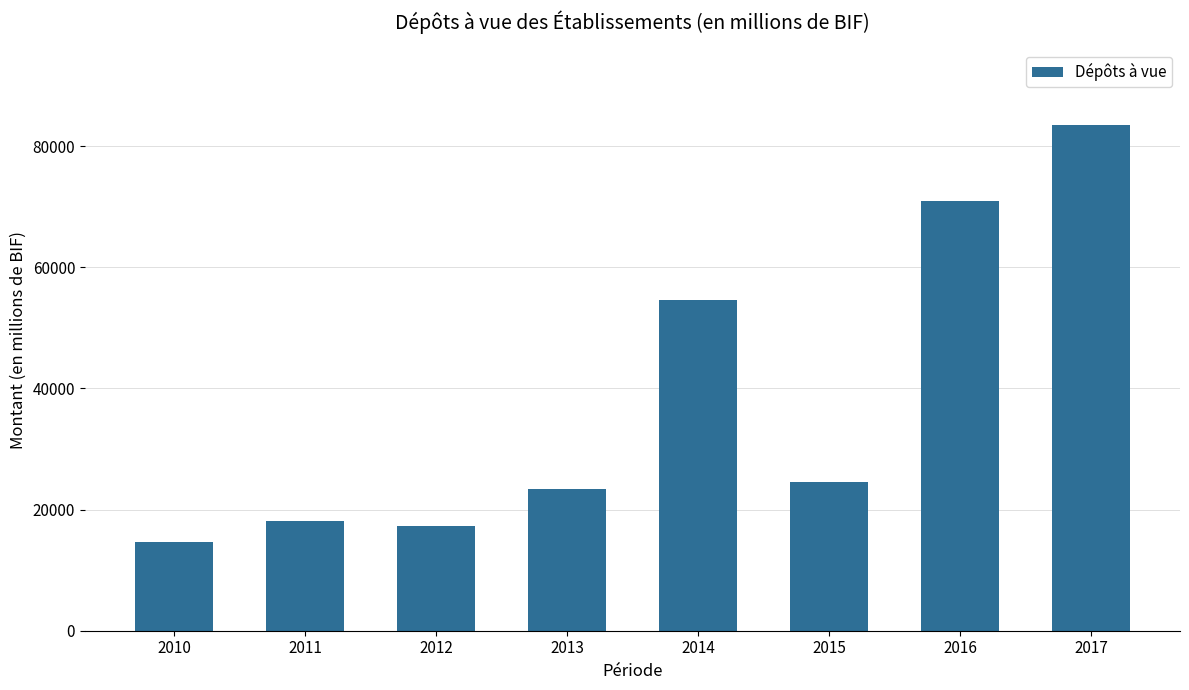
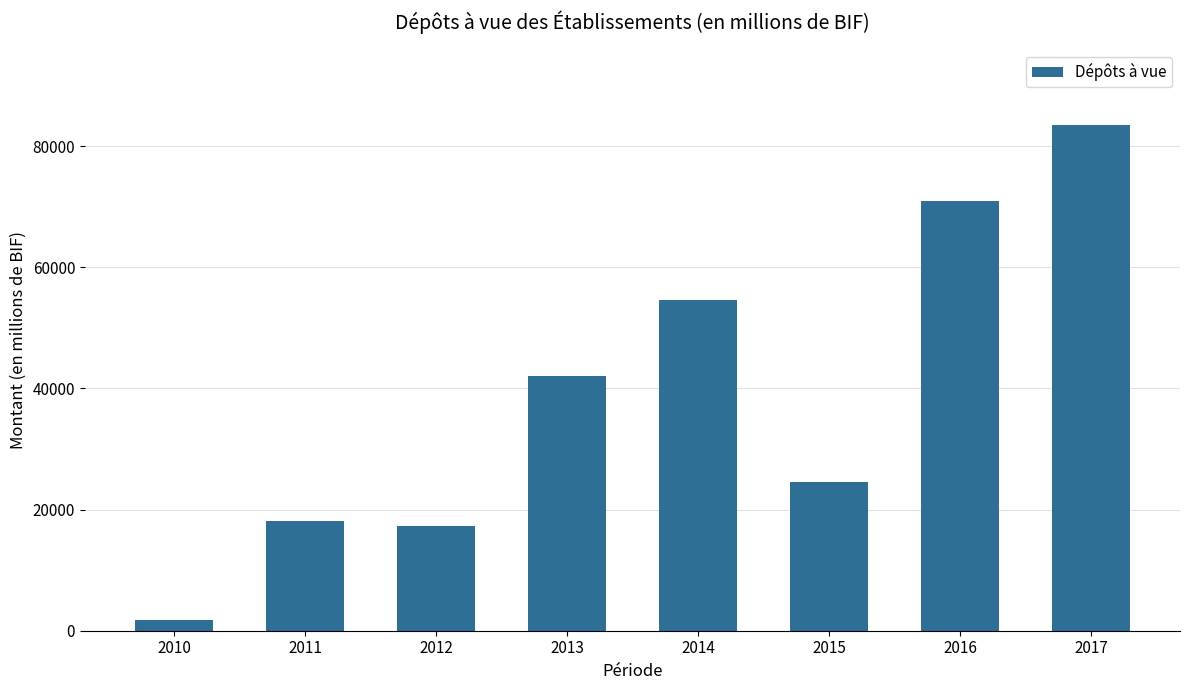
  {
-   "2010": 15000,
+   "2010": 2000,
    "2011": 18000,
    "2012": 17000,
-   "2013": 23000,
+   "2013": 42000,
    "2014": 55000,
    "2015": 25000,
    "2016": 71000,
    "2017": 83000
  }
